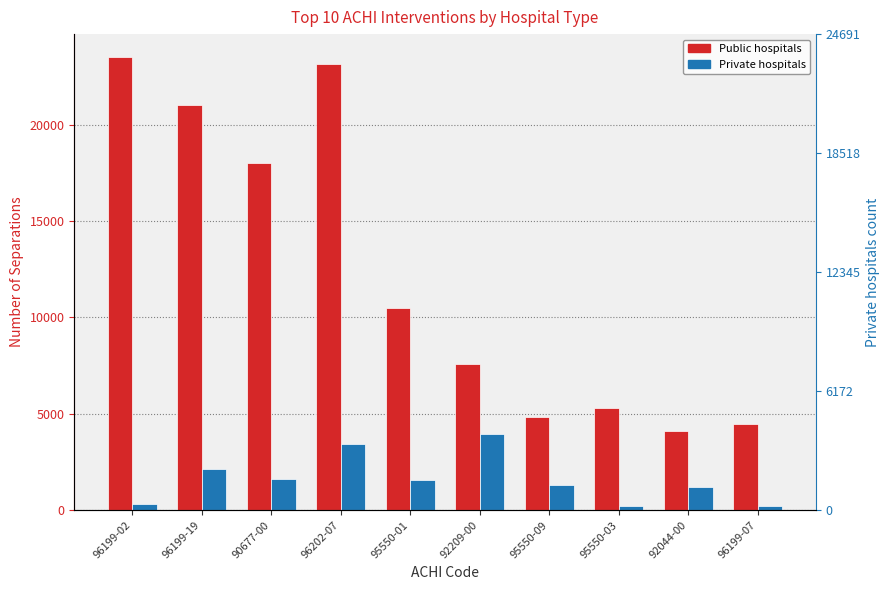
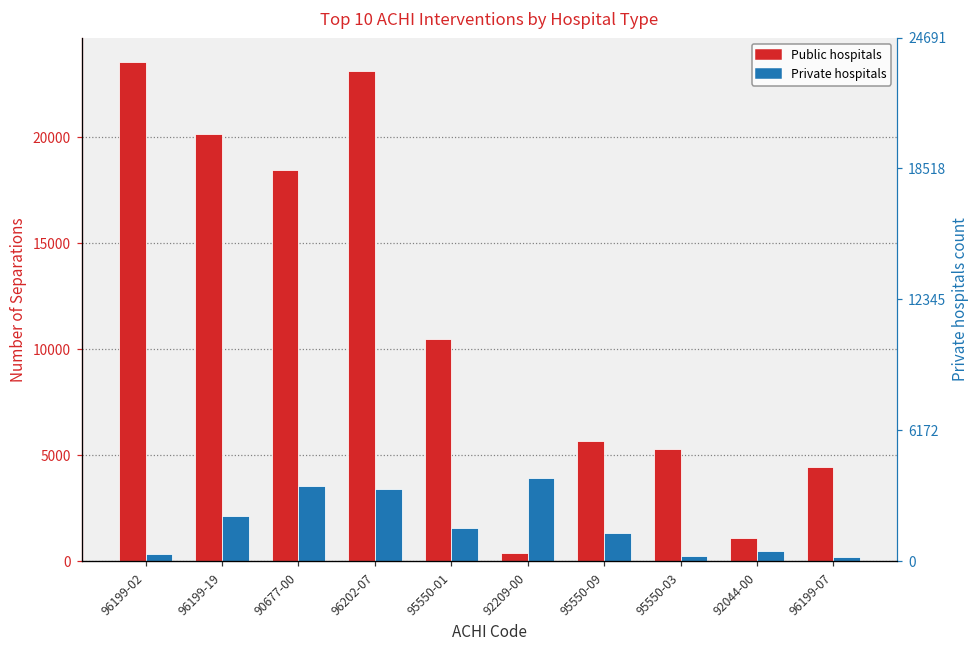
  {
    "Public hospitals": {
      "96199-02": 23500,
-     "96199-19": 21000,
-     "90677-00": 18000,
+     "96199-19": 20200,
+     "90677-00": 18500,
      "96202-07": 23100,
      "95550-01": 10500,
-     "92209-00": 7600,
-     "95550-09": 4800,
+     "92209-00": 400,
+     "95550-09": 5700,
      "95550-03": 5300,
-     "92044-00": 4100,
+     "92044-00": 1100,
      "96199-07": 4400
    },
    "Private hospitals": {
      "96199-02": 300,
      "96199-19": 2100,
-     "90677-00": 1600,
+     "90677-00": 3500,
      "96202-07": 3400,
      "95550-01": 1500,
      "92209-00": 3900,
      "95550-09": 1300,
      "95550-03": 200,
-     "92044-00": 1200,
+     "92044-00": 500,
      "96199-07": 200
    }
  }
